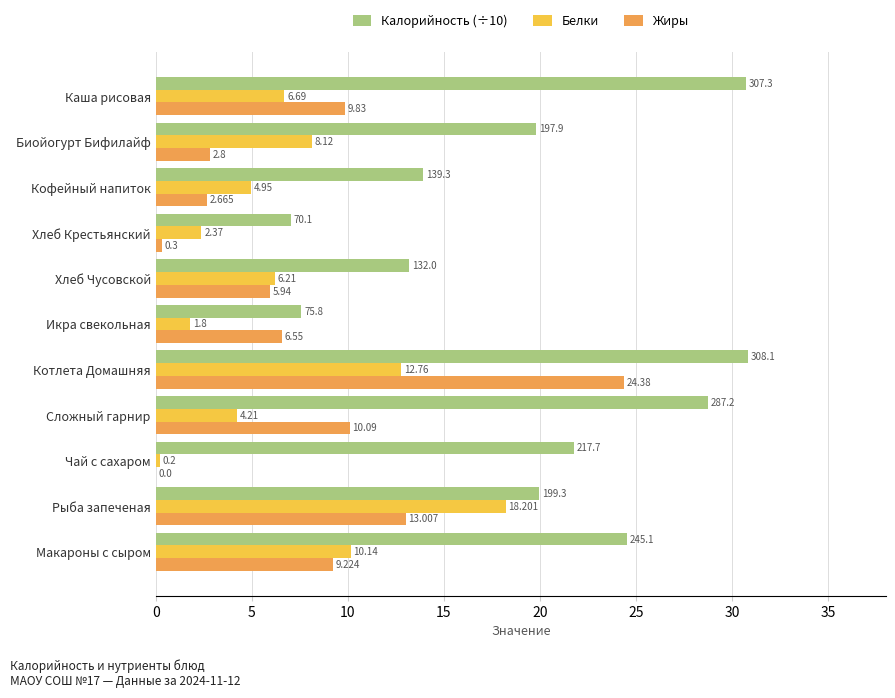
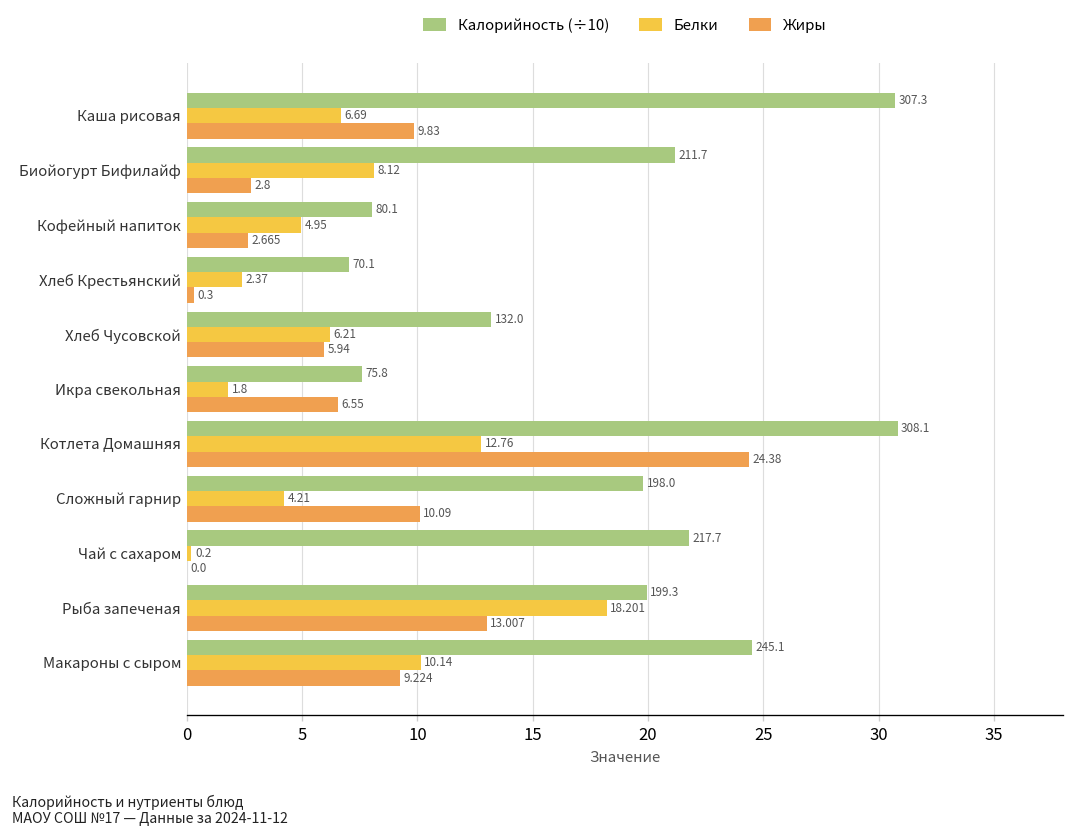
  {
    "Калорийность (÷10)": {
-     "Биойогурт Бифилайф": 197.9,
-     "Кофейный напиток": 139.3,
-     "Сложный гарнир": 287.2
+     "Биойогурт Бифилайф": 211.7,
+     "Кофейный напиток": 80.1,
+     "Сложный гарнир": 198.0
    }
  }
